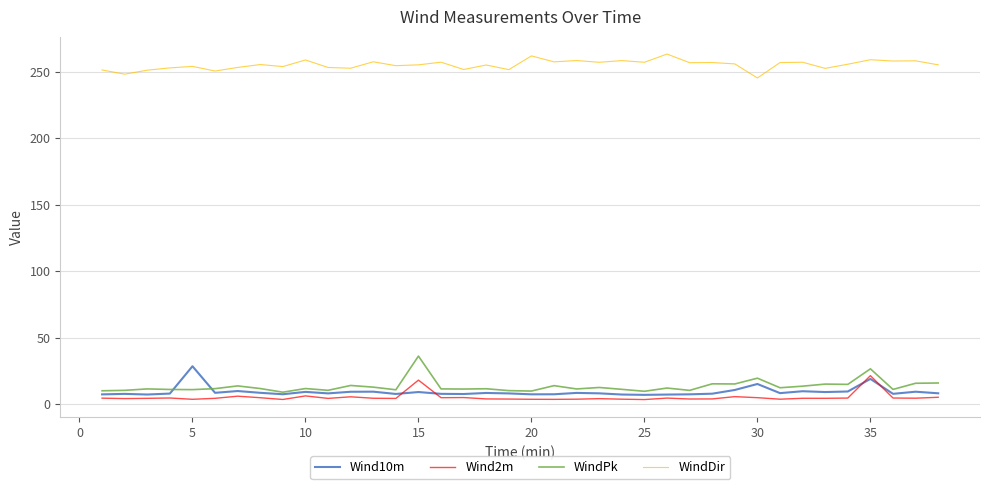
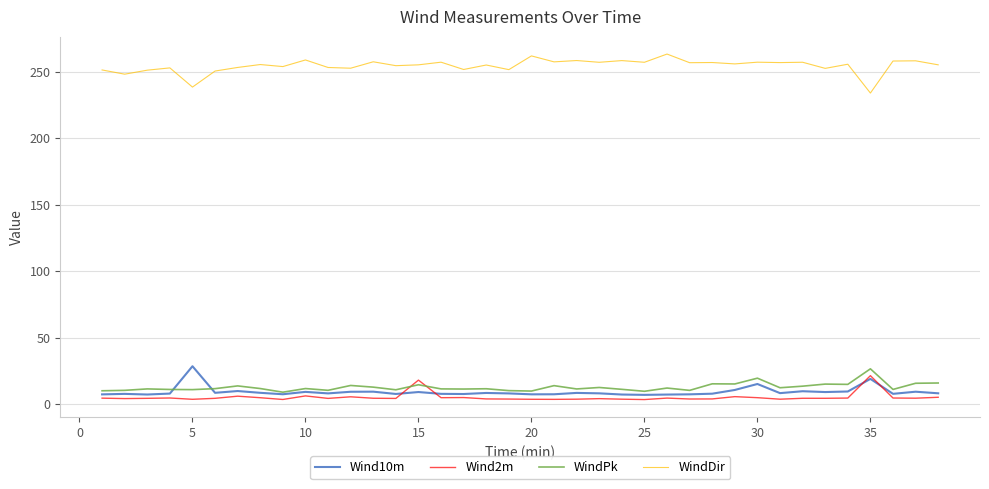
  {
    "Wind10m": {
      "5": 29,
      "10": 9,
      "15": 9,
      "20": 7,
      "25": 7,
      "30": 15,
      "35": 19
    },
    "Wind2m": {
      "5": 4,
      "10": 6,
      "15": 18,
      "20": 4,
      "25": 3,
      "30": 5,
      "35": 21
    },
    "WindPk": {
      "5": 11,
      "10": 12,
-     "15": 36,
+     "15": 15,
      "20": 10,
      "25": 10,
      "30": 20,
      "35": 27
    },
    "WindDir": {
-     "5": 254,
+     "5": 238,
      "10": 259,
      "15": 255,
      "20": 262,
      "25": 257,
-     "30": 245,
-     "35": 259
+     "30": 257,
+     "35": 234
    }
  }
